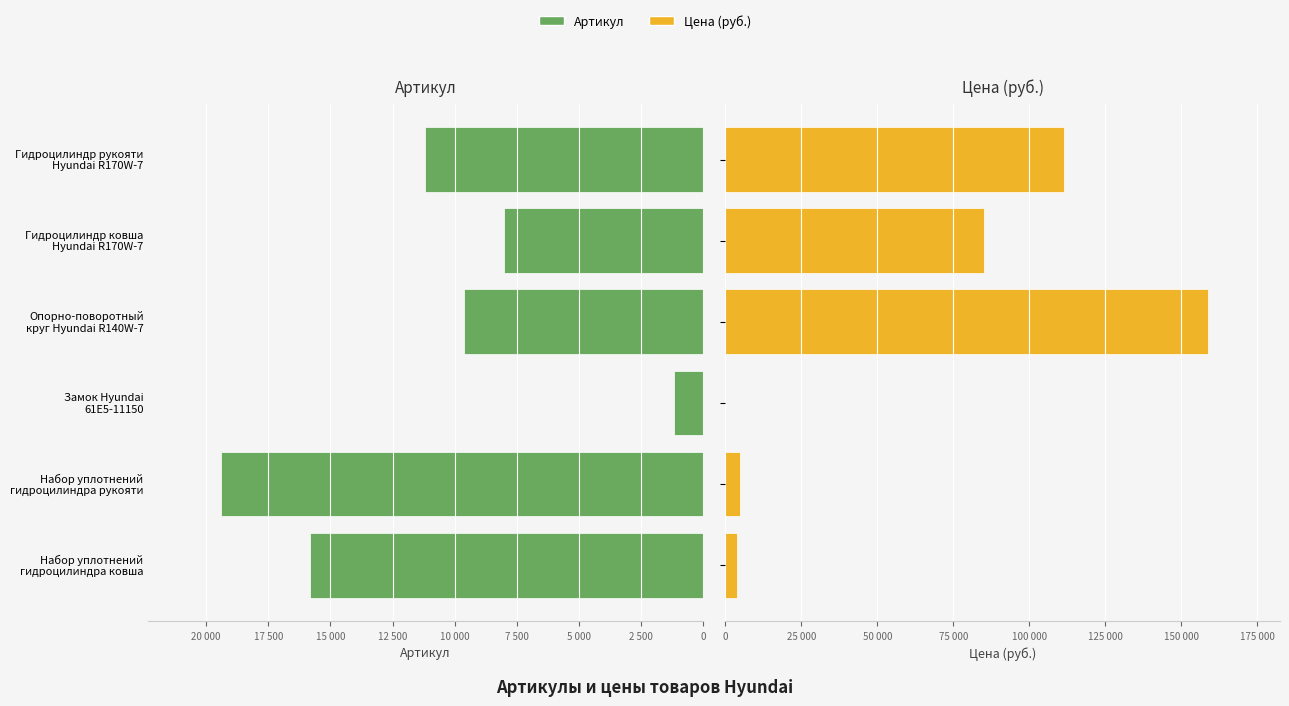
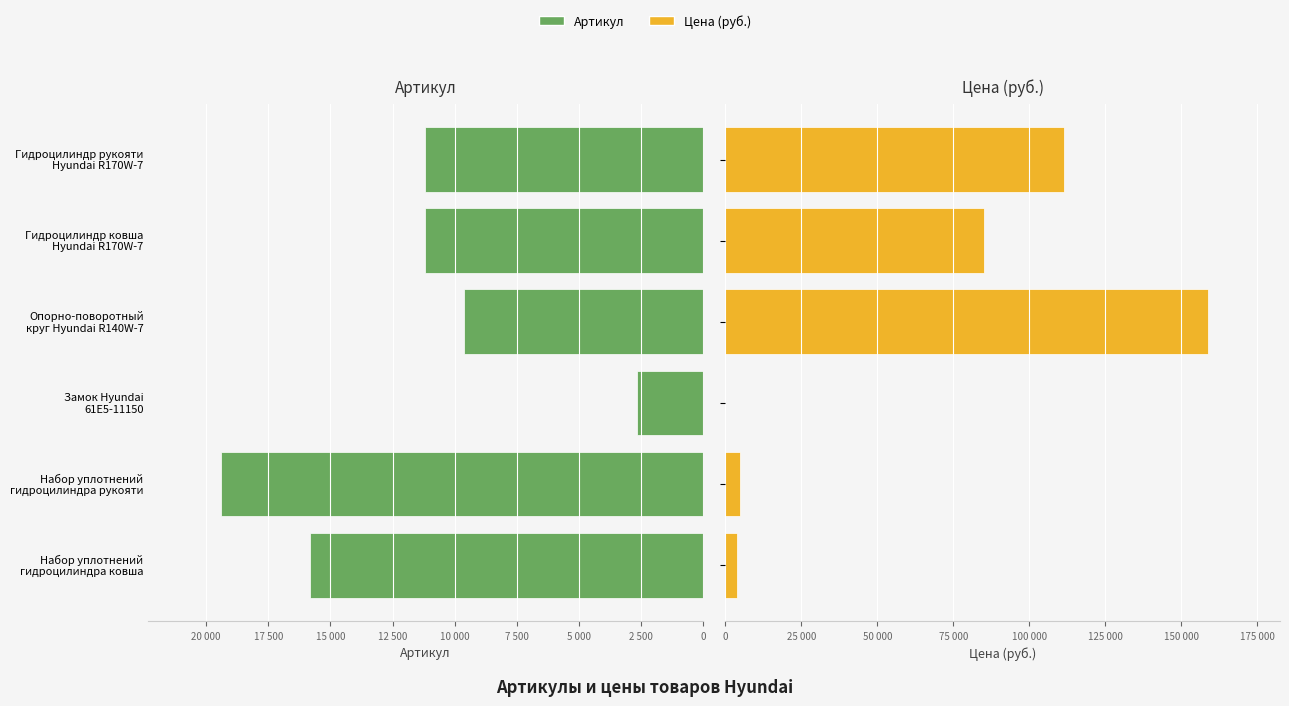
  {
    "Артикул": {
      "Гидроцилиндр рукояти Hyundai R170W-7": 11200,
-     "Гидроцилиндр ковша Hyundai R170W-7": 8000,
+     "Гидроцилиндр ковша Hyundai R170W-7": 11200,
      "Опорно-поворотный круг Hyundai R140W-7": 9600,
-     "Замок Hyundai 61E5-11150": 1200,
+     "Замок Hyundai 61E5-11150": 2700,
      "Набор уплотнений гидроцилиндра рукояти": 19400,
      "Набор уплотнений гидроцилиндра ковша": 15800
    }
  }
